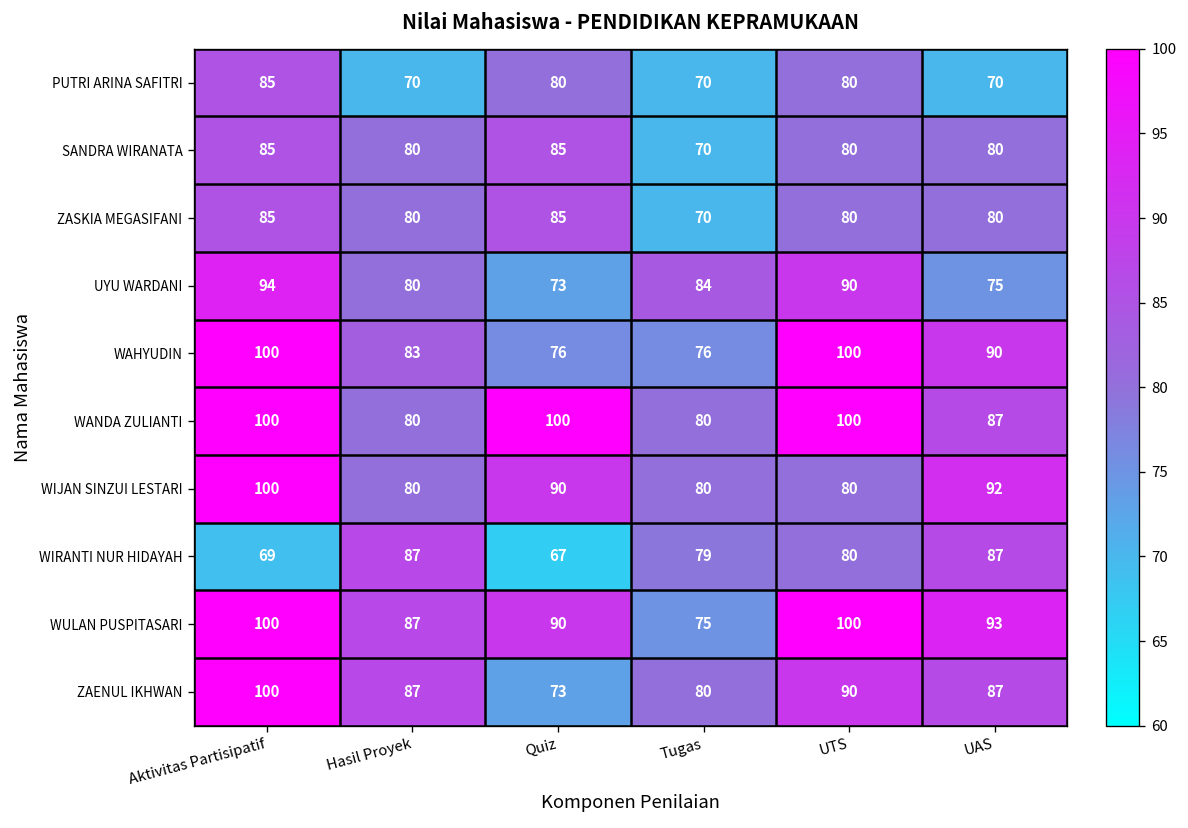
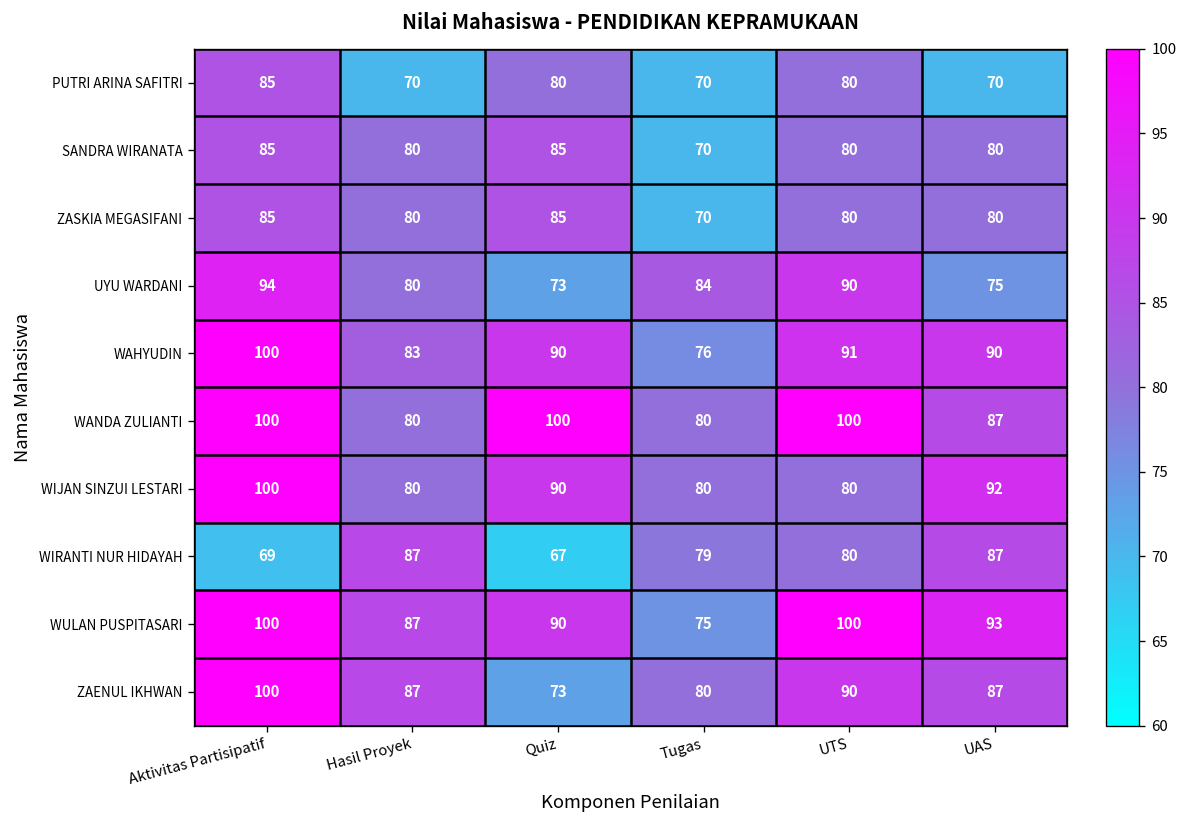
  {
    "PUTRI ARINA SAFITRI": {
      "Aktivitas Partisipatif": 85,
      "Hasil Proyek": 70,
      "Quiz": 80,
      "Tugas": 70,
      "UTS": 80,
      "UAS": 70
    },
    "SANDRA WIRANATA": {
      "Aktivitas Partisipatif": 85,
      "Hasil Proyek": 80,
      "Quiz": 85,
      "Tugas": 70,
      "UTS": 80,
      "UAS": 80
    },
    "ZASKIA MEGASIFANI": {
      "Aktivitas Partisipatif": 85,
      "Hasil Proyek": 80,
      "Quiz": 85,
      "Tugas": 70,
      "UTS": 80,
      "UAS": 80
    },
    "UYU WARDANI": {
      "Aktivitas Partisipatif": 94,
      "Hasil Proyek": 80,
      "Quiz": 73,
      "Tugas": 84,
      "UTS": 90,
      "UAS": 75
    },
    "WAHYUDIN": {
      "Aktivitas Partisipatif": 100,
      "Hasil Proyek": 83,
-     "Quiz": 76,
+     "Quiz": 90,
      "Tugas": 76,
-     "UTS": 100,
+     "UTS": 91,
      "UAS": 90
    },
    "WANDA ZULIANTI": {
      "Aktivitas Partisipatif": 100,
      "Hasil Proyek": 80,
      "Quiz": 100,
      "Tugas": 80,
      "UTS": 100,
      "UAS": 87
    },
    "WIJAN SINZUI LESTARI": {
      "Aktivitas Partisipatif": 100,
      "Hasil Proyek": 80,
      "Quiz": 90,
      "Tugas": 80,
      "UTS": 80,
      "UAS": 92
    },
    "WIRANTI NUR HIDAYAH": {
      "Aktivitas Partisipatif": 69,
      "Hasil Proyek": 87,
      "Quiz": 67,
      "Tugas": 79,
      "UTS": 80,
      "UAS": 87
    },
    "WULAN PUSPITASARI": {
      "Aktivitas Partisipatif": 100,
      "Hasil Proyek": 87,
      "Quiz": 90,
      "Tugas": 75,
      "UTS": 100,
      "UAS": 93
    },
    "ZAENUL IKHWAN": {
      "Aktivitas Partisipatif": 100,
      "Hasil Proyek": 87,
      "Quiz": 73,
      "Tugas": 80,
      "UTS": 90,
      "UAS": 87
    }
  }
